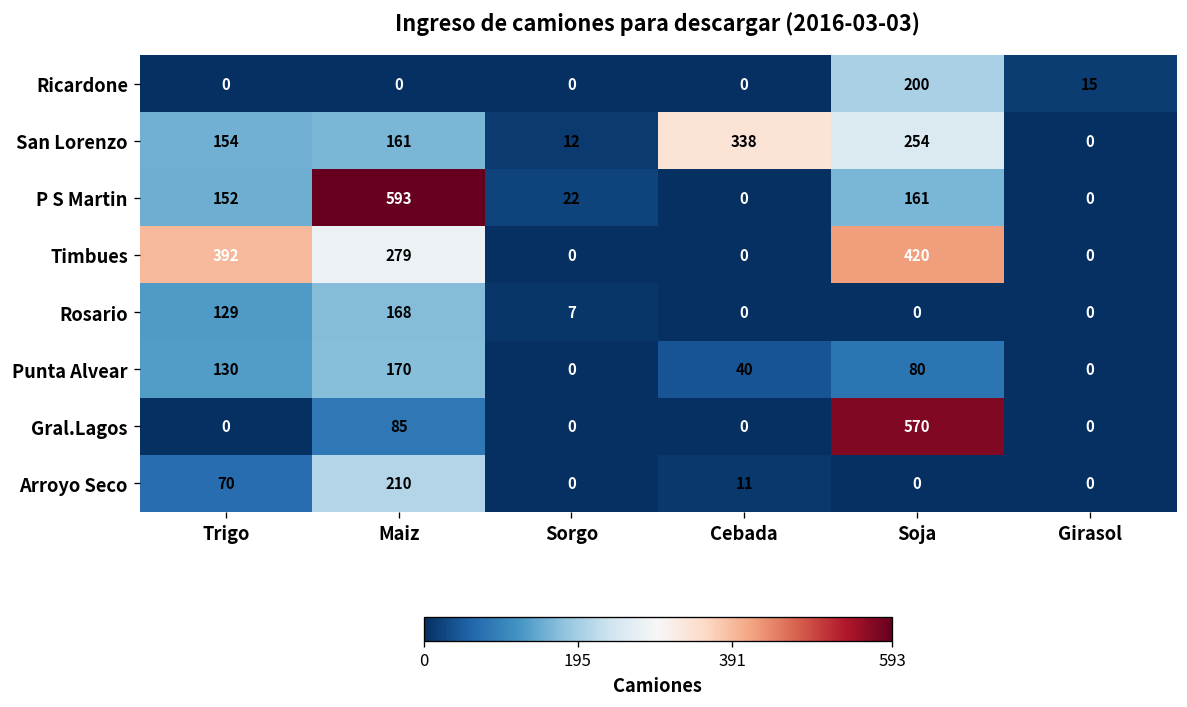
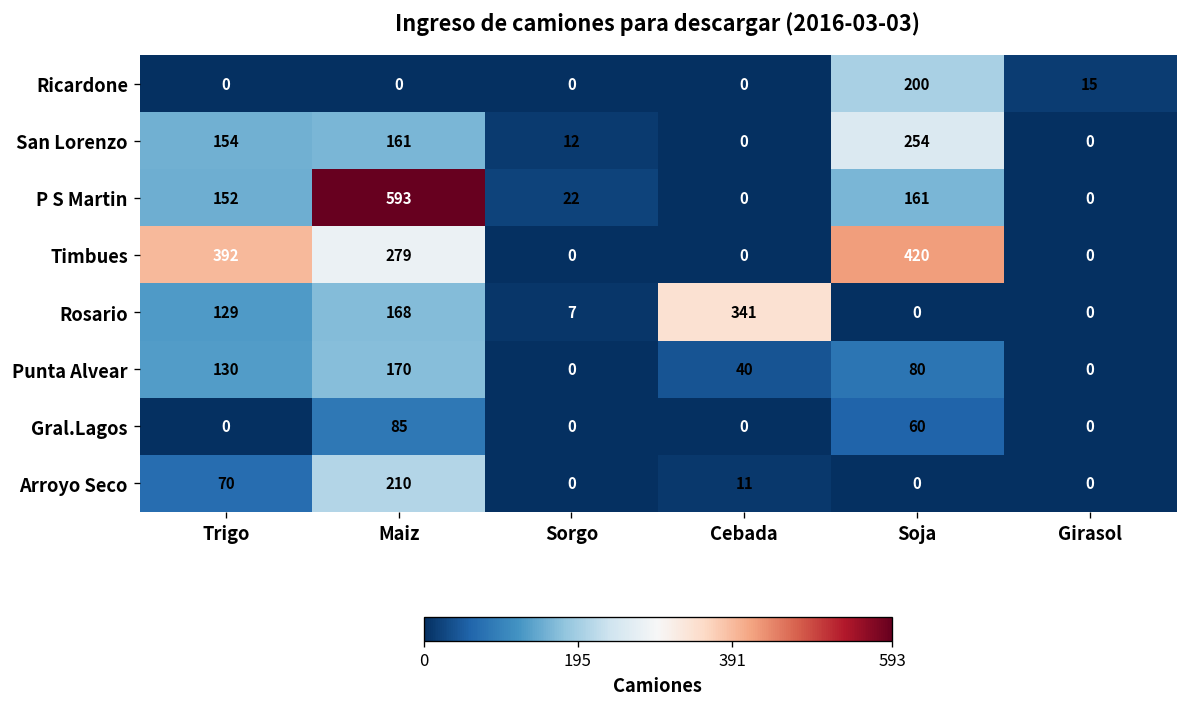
  {
    "Ricardone": {
      "Trigo": 0,
      "Maiz": 0,
      "Sorgo": 0,
      "Cebada": 0,
      "Soja": 200,
      "Girasol": 15
    },
    "San Lorenzo": {
      "Trigo": 154,
      "Maiz": 161,
      "Sorgo": 12,
-     "Cebada": 338,
+     "Cebada": 0,
      "Soja": 254,
      "Girasol": 0
    },
    "P S Martin": {
      "Trigo": 152,
      "Maiz": 593,
      "Sorgo": 22,
      "Cebada": 0,
      "Soja": 161,
      "Girasol": 0
    },
    "Timbues": {
      "Trigo": 392,
      "Maiz": 279,
      "Sorgo": 0,
      "Cebada": 0,
      "Soja": 420,
      "Girasol": 0
    },
    "Rosario": {
      "Trigo": 129,
      "Maiz": 168,
      "Sorgo": 7,
-     "Cebada": 0,
+     "Cebada": 341,
      "Soja": 0,
      "Girasol": 0
    },
    "Punta Alvear": {
      "Trigo": 130,
      "Maiz": 170,
      "Sorgo": 0,
      "Cebada": 40,
      "Soja": 80,
      "Girasol": 0
    },
    "Gral.Lagos": {
      "Trigo": 0,
      "Maiz": 85,
      "Sorgo": 0,
      "Cebada": 0,
-     "Soja": 570,
+     "Soja": 60,
      "Girasol": 0
    },
    "Arroyo Seco": {
      "Trigo": 70,
      "Maiz": 210,
      "Sorgo": 0,
      "Cebada": 11,
      "Soja": 0,
      "Girasol": 0
    }
  }
